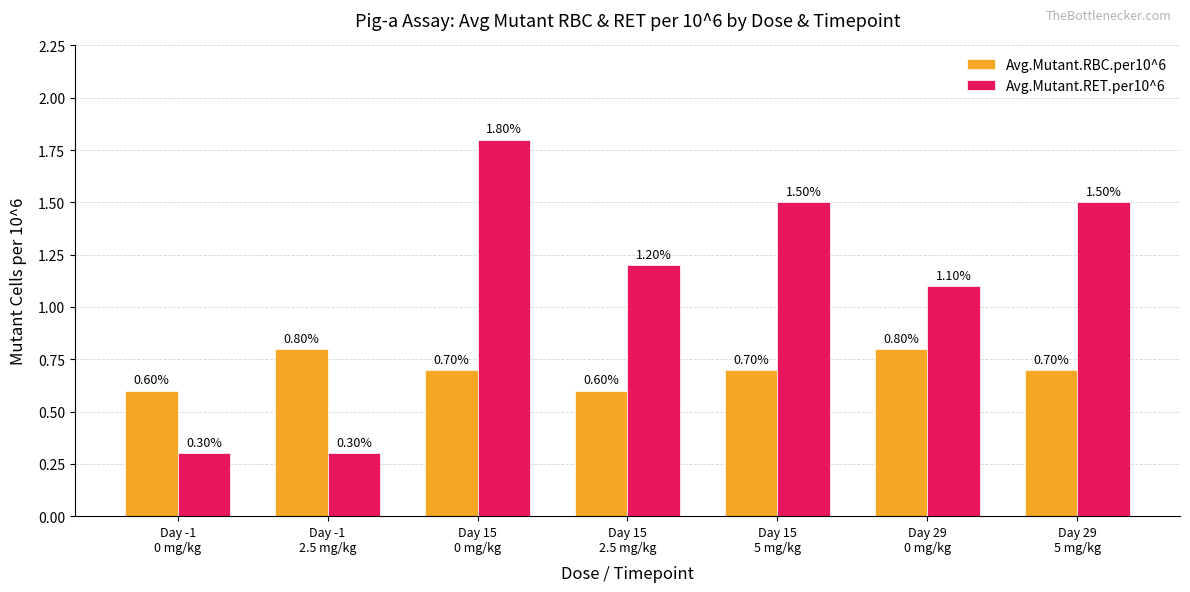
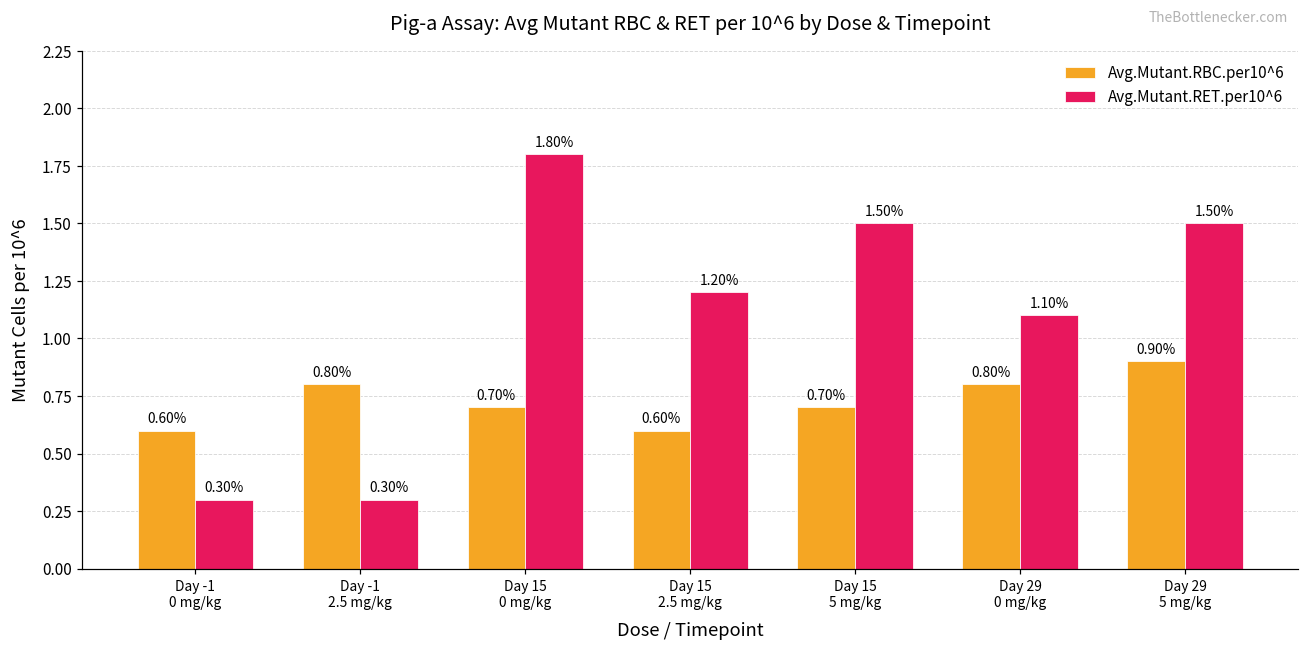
  {
    "Avg.Mutant.RBC.per10^6": {
      "Day -1 0 mg/kg": "0.60%",
      "Day -1 2.5 mg/kg": "0.80%",
      "Day 15 0 mg/kg": "0.70%",
      "Day 15 2.5 mg/kg": "0.60%",
      "Day 15 5 mg/kg": "0.70%",
      "Day 29 0 mg/kg": "0.80%",
-     "Day 29 5 mg/kg": "0.70%"
+     "Day 29 5 mg/kg": "0.90%"
    },
    "Avg.Mutant.RET.per10^6": {
      "Day -1 0 mg/kg": "0.30%",
      "Day -1 2.5 mg/kg": "0.30%",
      "Day 15 0 mg/kg": "1.80%",
      "Day 15 2.5 mg/kg": "1.20%",
      "Day 15 5 mg/kg": "1.50%",
      "Day 29 0 mg/kg": "1.10%",
      "Day 29 5 mg/kg": "1.50%"
    }
  }
